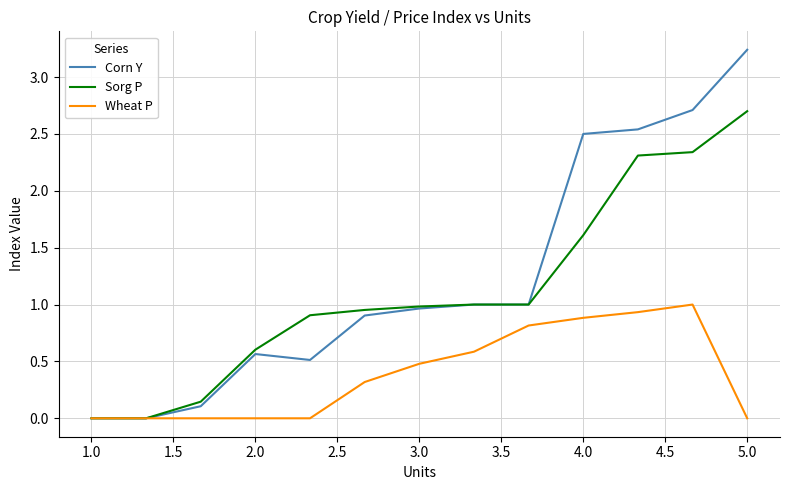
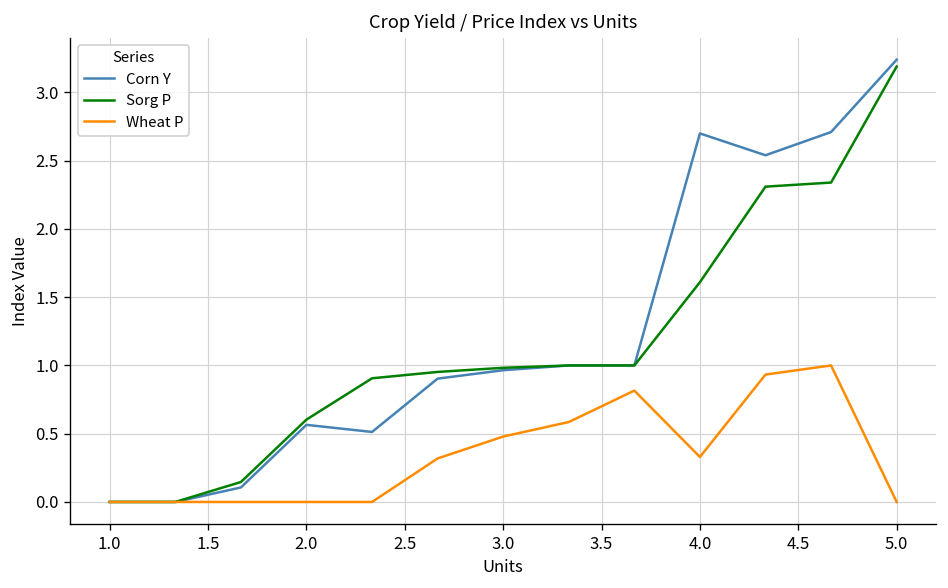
  {
    "Corn Y": {
      "2.0": 0.56,
-     "4.0": 2.5,
+     "4.0": 2.7,
      "5.0": 3.24
    },
    "Sorg P": {
      "2.0": 0.60,
      "4.0": 1.61,
-     "5.0": 2.70
+     "5.0": 3.19
    },
    "Wheat P": {
      "2.0": 0.00,
      "3.0": 0.48,
-     "4.0": 0.88,
+     "4.0": 0.33,
      "5.0": 0.00
    }
  }
